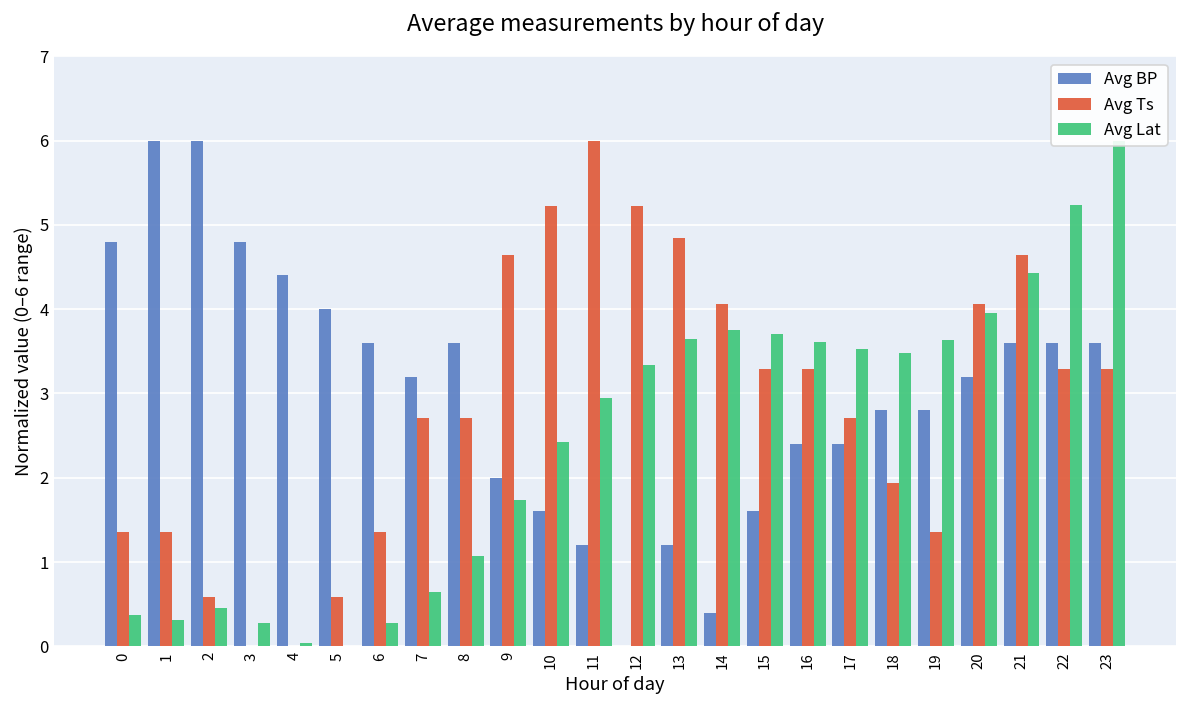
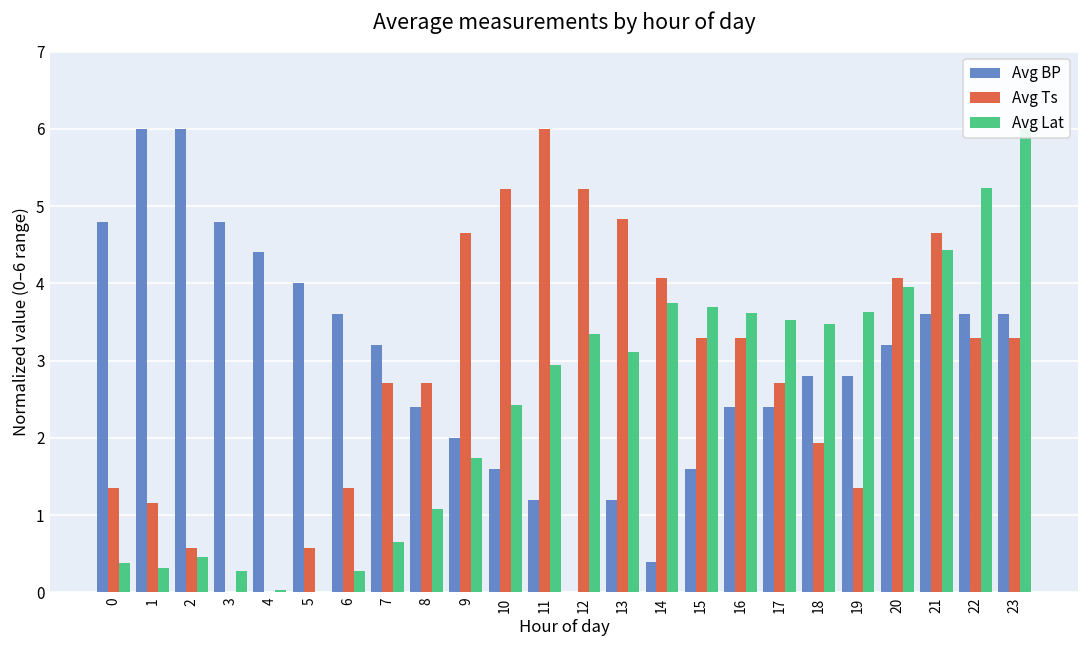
  {
    "Avg BP": {
      "0": 4.8,
      "1": 6.0,
      "2": 6.0,
      "3": 4.8,
      "4": 4.4,
      "5": 4.0,
      "6": 3.6,
      "7": 3.2,
-     "8": 3.6,
+     "8": 2.4,
      "9": 2.0,
      "10": 1.6,
      "11": 1.2,
      "12": 0.0,
      "13": 1.2,
      "14": 0.4,
      "15": 1.6,
      "16": 2.4,
      "17": 2.4,
      "18": 2.8,
      "19": 2.8,
      "20": 3.2,
      "21": 3.6,
      "22": 3.6,
      "23": 3.6
    },
    "Avg Ts": {
      "0": 1.4,
-     "1": 1.4,
+     "1": 1.2,
      "2": 0.6,
      "3": 0.0,
      "4": 0.0,
      "5": 0.6,
      "6": 1.4,
      "7": 2.7,
      "8": 2.7,
      "9": 4.6,
      "10": 5.2,
      "11": 6.0,
      "12": 5.2,
      "13": 4.8,
      "14": 4.1,
      "15": 3.3,
      "16": 3.3,
      "17": 2.7,
      "18": 1.9,
      "19": 1.4,
      "20": 4.1,
      "21": 4.6,
      "22": 3.3,
      "23": 3.3
    },
    "Avg Lat": {
      "0": 0.4,
      "1": 0.3,
      "2": 0.5,
      "3": 0.3,
      "5": 0.0,
      "6": 0.3,
      "7": 0.6,
      "8": 1.1,
      "9": 1.7,
      "10": 2.4,
      "11": 2.9,
      "12": 3.3,
-     "13": 3.6,
+     "13": 3.1,
      "14": 3.7,
      "15": 3.7,
      "16": 3.6,
      "17": 3.5,
      "18": 3.5,
      "19": 3.6,
      "20": 4.0,
      "21": 4.4,
      "22": 5.2
    }
  }
